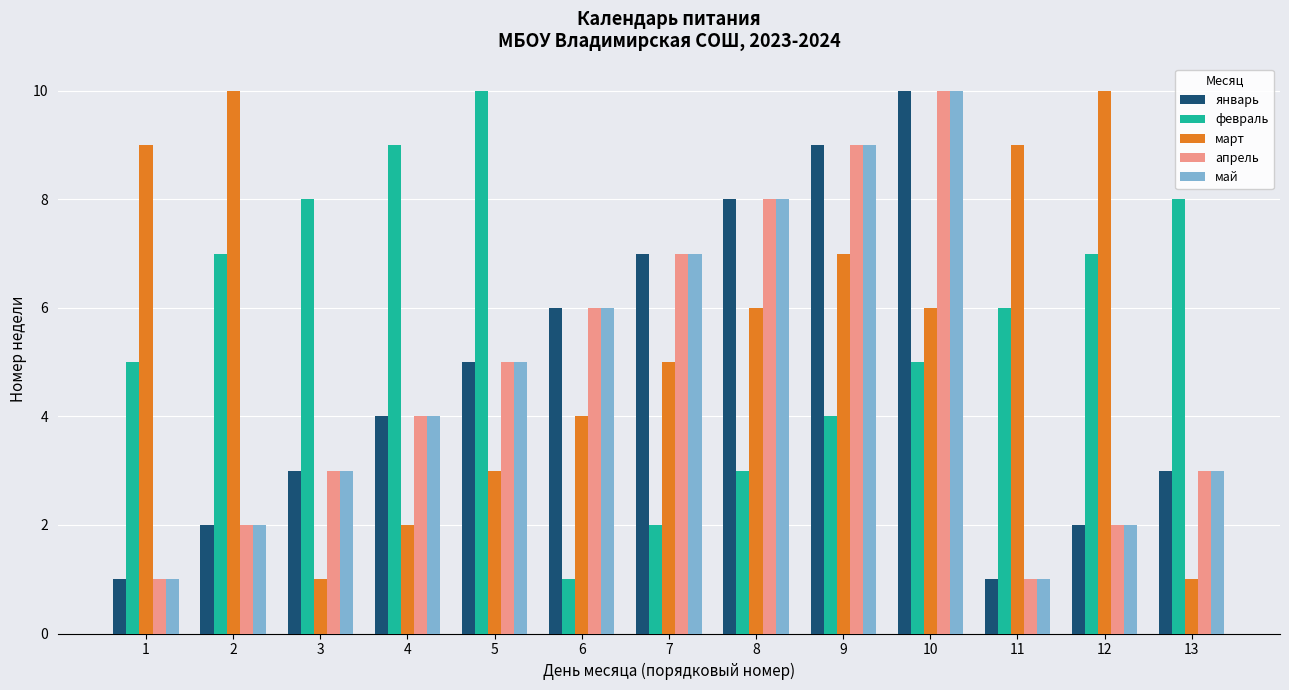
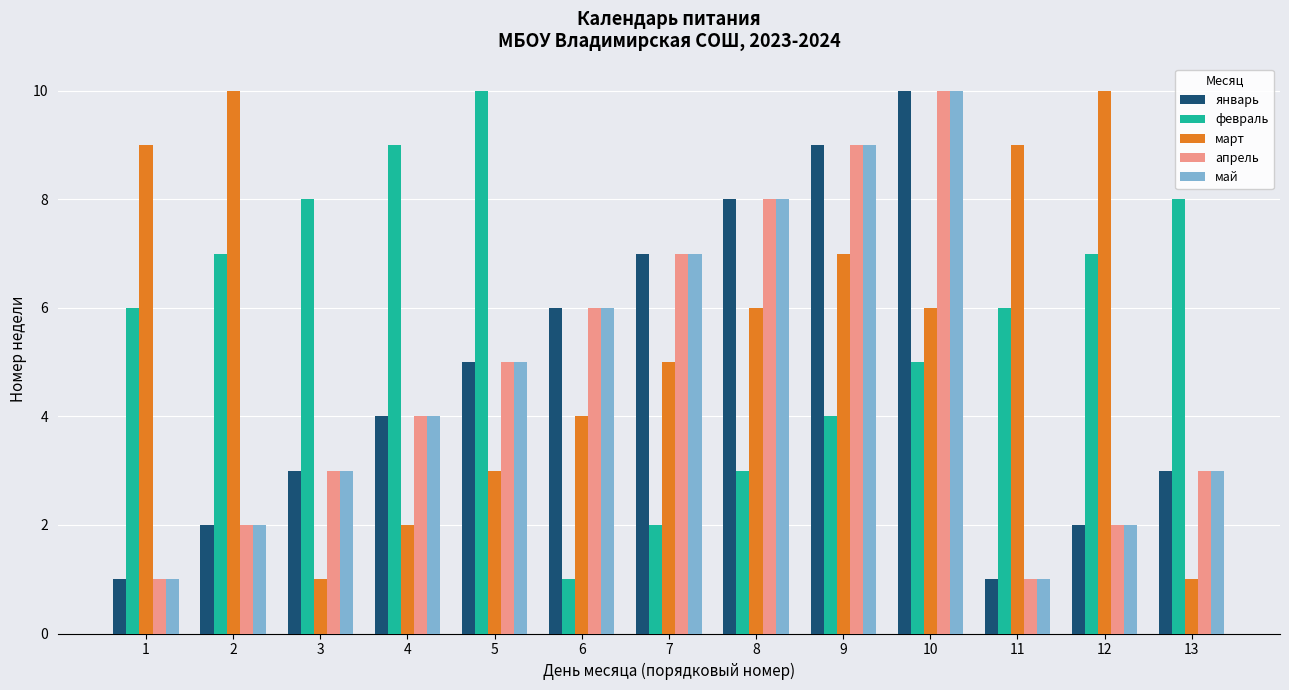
  {
    "январь": {
      "1": 1,
      "2": 2,
      "3": 3,
      "4": 4,
      "5": 5,
      "6": 6,
      "7": 7,
      "8": 8,
      "9": 9,
      "10": 10,
      "11": 1,
      "12": 2,
      "13": 3
    },
    "февраль": {
-     "1": 5,
+     "1": 6,
      "2": 7,
      "3": 8,
      "4": 9,
      "5": 10,
      "6": 1,
      "7": 2,
      "8": 3,
      "9": 4,
      "10": 5,
      "11": 6,
      "12": 7,
      "13": 8
    },
    "март": {
      "1": 9,
      "2": 10,
      "3": 1,
      "4": 2,
      "5": 3,
      "6": 4,
      "7": 5,
      "8": 6,
      "9": 7,
      "10": 6,
      "11": 9,
      "12": 10,
      "13": 1
    },
    "апрель": {
      "1": 1,
      "2": 2,
      "3": 3,
      "4": 4,
      "5": 5,
      "6": 6,
      "7": 7,
      "8": 8,
      "9": 9,
      "10": 10,
      "11": 1,
      "12": 2,
      "13": 3
    },
    "май": {
      "1": 1,
      "2": 2,
      "3": 3,
      "4": 4,
      "5": 5,
      "6": 6,
      "7": 7,
      "8": 8,
      "9": 9,
      "10": 10,
      "11": 1,
      "12": 2,
      "13": 3
    }
  }
